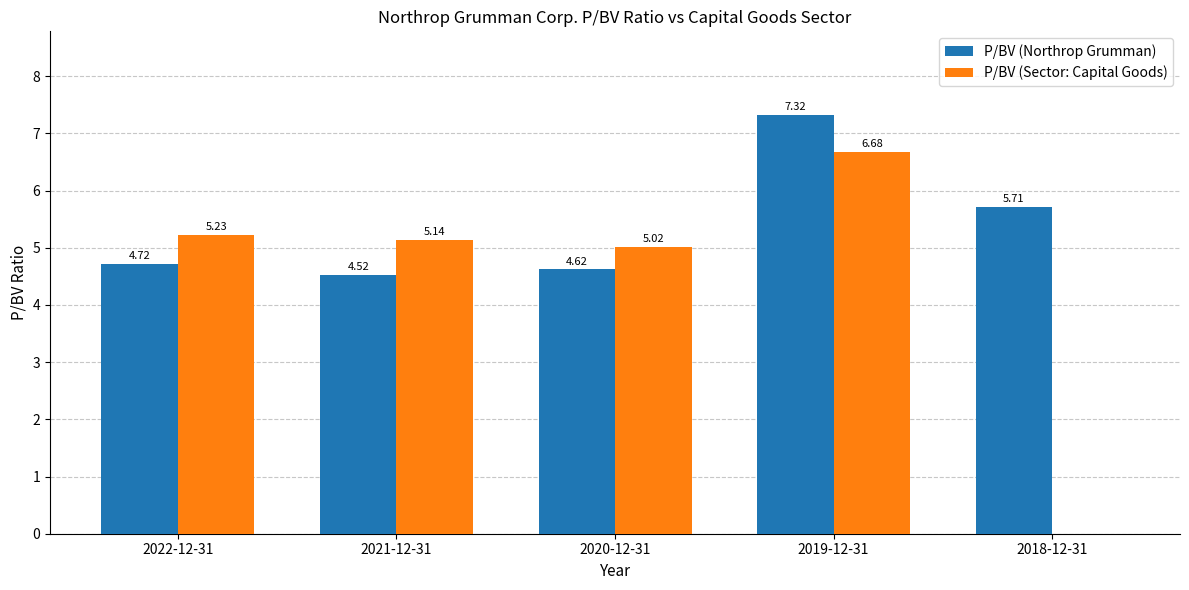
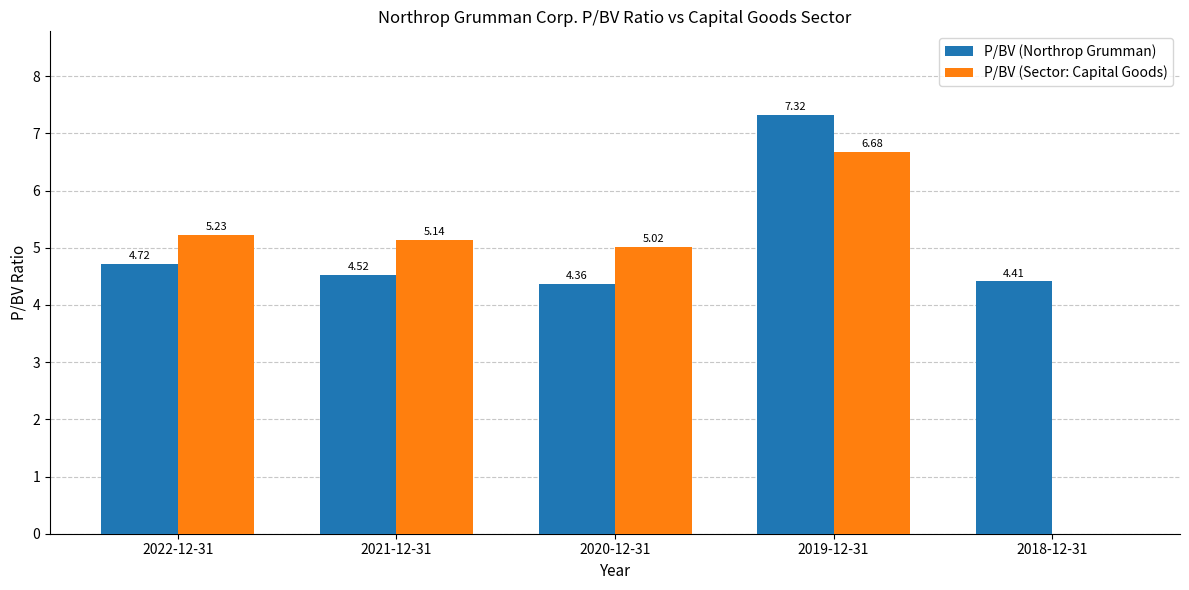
  {
    "P/BV (Northrop Grumman)": {
      "2022-12-31": 4.72,
      "2021-12-31": 4.52,
-     "2020-12-31": 4.62,
+     "2020-12-31": 4.36,
      "2019-12-31": 7.32,
-     "2018-12-31": 5.71
+     "2018-12-31": 4.41
    },
    "P/BV (Sector: Capital Goods)": {
      "2022-12-31": 5.23,
      "2021-12-31": 5.14,
      "2020-12-31": 5.02,
      "2019-12-31": 6.68
    }
  }
